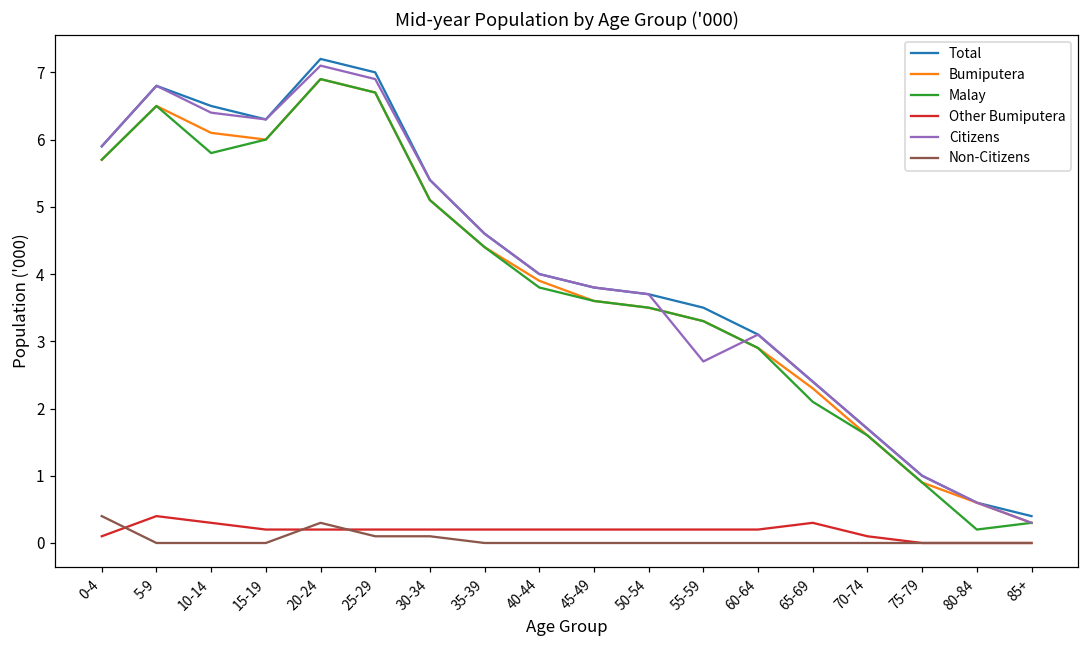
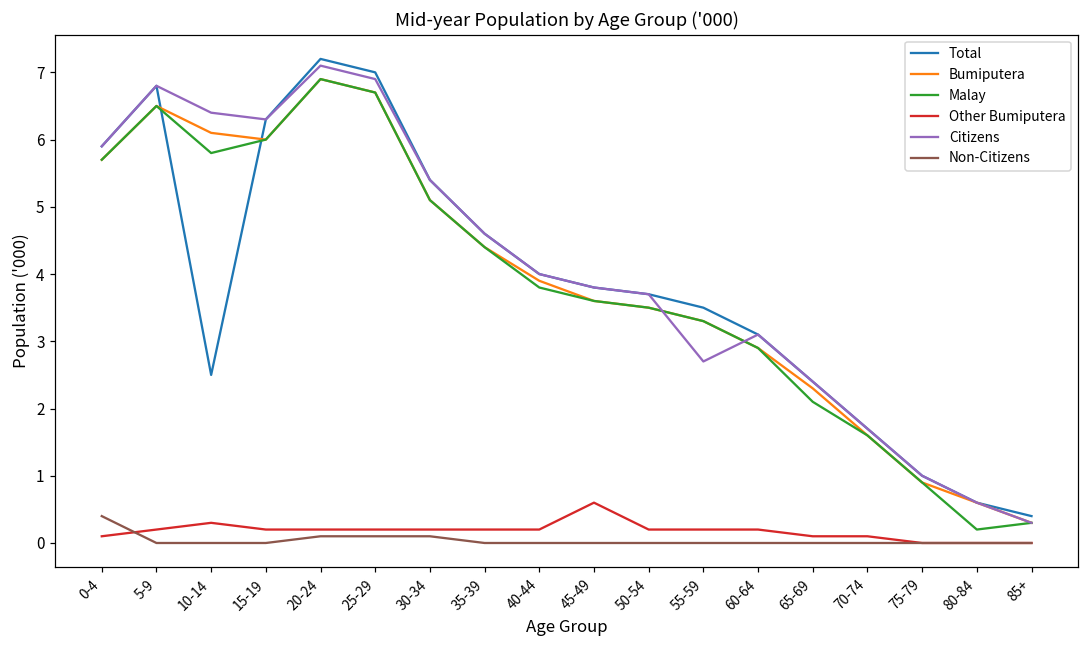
  {
    "Total": {
-     "10-14": 6.5,
+     "10-14": 2.5,
      "20-24": 7.2,
      "25-29": 7.0,
      "55-59": 3.5,
      "85+": 0.4
    },
    "Bumiputera": {
      "10-14": 6.1,
      "40-44": 3.9,
      "65-69": 2.3
    },
    "Malay": {
      "10-14": 5.8,
      "40-44": 3.8,
      "65-69": 2.1,
      "80-84": 0.2
    },
    "Other Bumiputera": {
      "0-4": 0.1,
-     "5-9": 0.4,
+     "5-9": 0.2,
      "10-14": 0.3,
      "15-19": 0.2,
      "20-24": 0.2,
      "25-29": 0.2,
      "30-34": 0.2,
      "35-39": 0.2,
      "40-44": 0.2,
-     "45-49": 0.2,
+     "45-49": 0.6,
      "50-54": 0.2,
      "55-59": 0.2,
      "60-64": 0.2,
-     "65-69": 0.3,
+     "65-69": 0.1,
      "70-74": 0.1
    },
    "Citizens": {
      "10-14": 6.4,
      "20-24": 7.1,
      "25-29": 6.9,
      "55-59": 2.7
    },
    "Non-Citizens": {
      "0-4": 0.4,
      "5-9": 0.0,
      "10-14": 0.0,
      "15-19": 0.0,
-     "20-24": 0.3,
+     "20-24": 0.1,
      "25-29": 0.1,
      "30-34": 0.1,
      "35-39": 0.0,
      "40-44": 0.0,
      "45-49": 0.0,
      "50-54": 0.0,
      "55-59": 0.0,
      "60-64": 0.0,
      "65-69": 0.0,
      "70-74": 0.0
    }
  }
